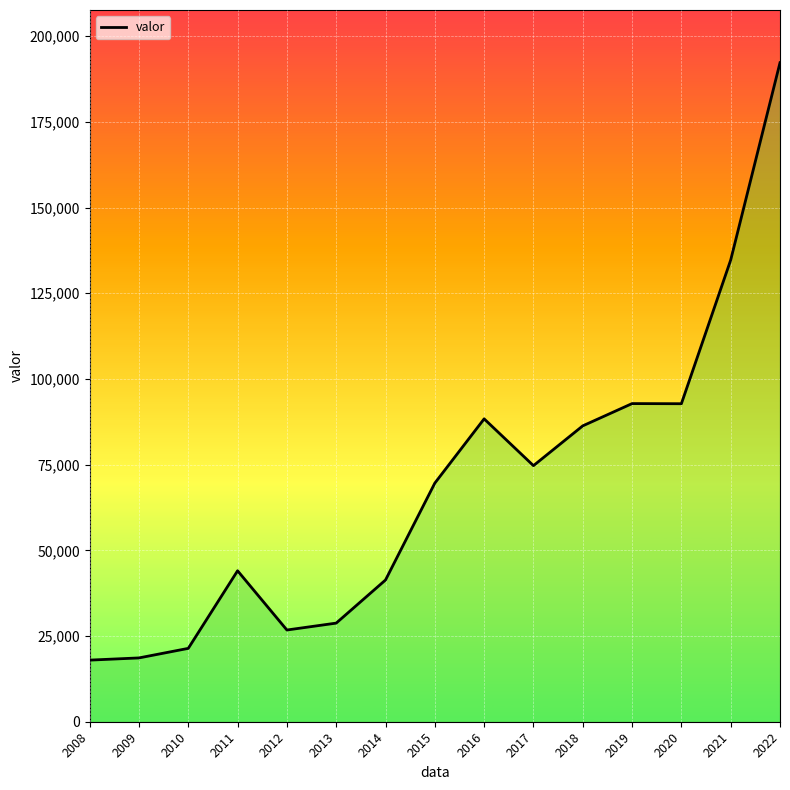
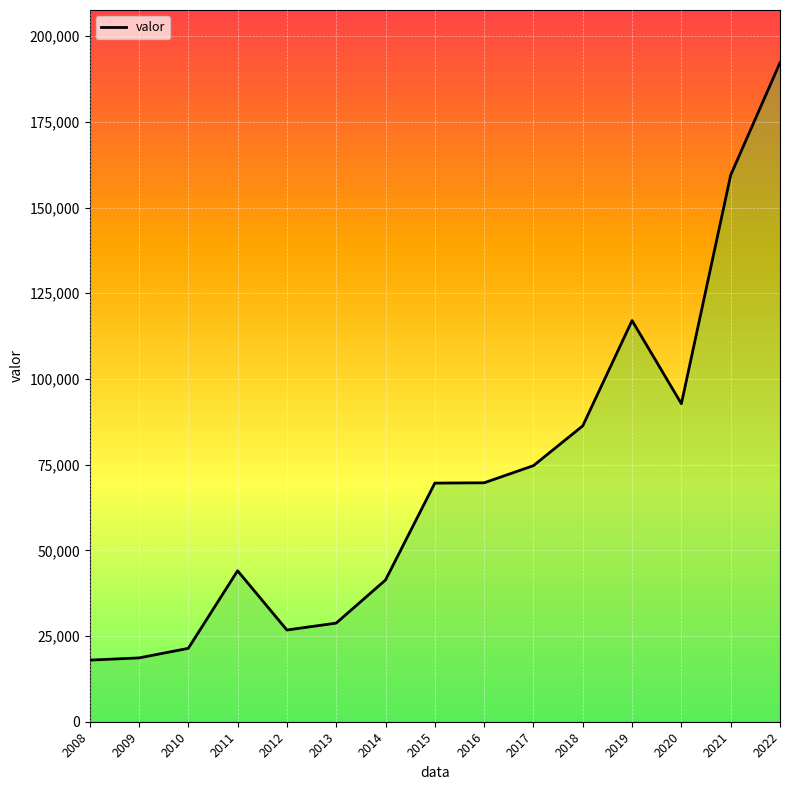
  {
    "2008": "18,000",
    "2009": "19,000",
    "2010": "21,000",
    "2011": "44,000",
    "2012": "27,000",
    "2013": "29,000",
    "2014": "41,000",
    "2015": "70,000",
-   "2016": "88,000",
+   "2016": "70,000",
    "2017": "75,000",
    "2018": "86,000",
-   "2019": "93,000",
+   "2019": "117,000",
    "2020": "93,000",
-   "2021": "135,000",
+   "2021": "159,000",
    "2022": "192,000"
  }
